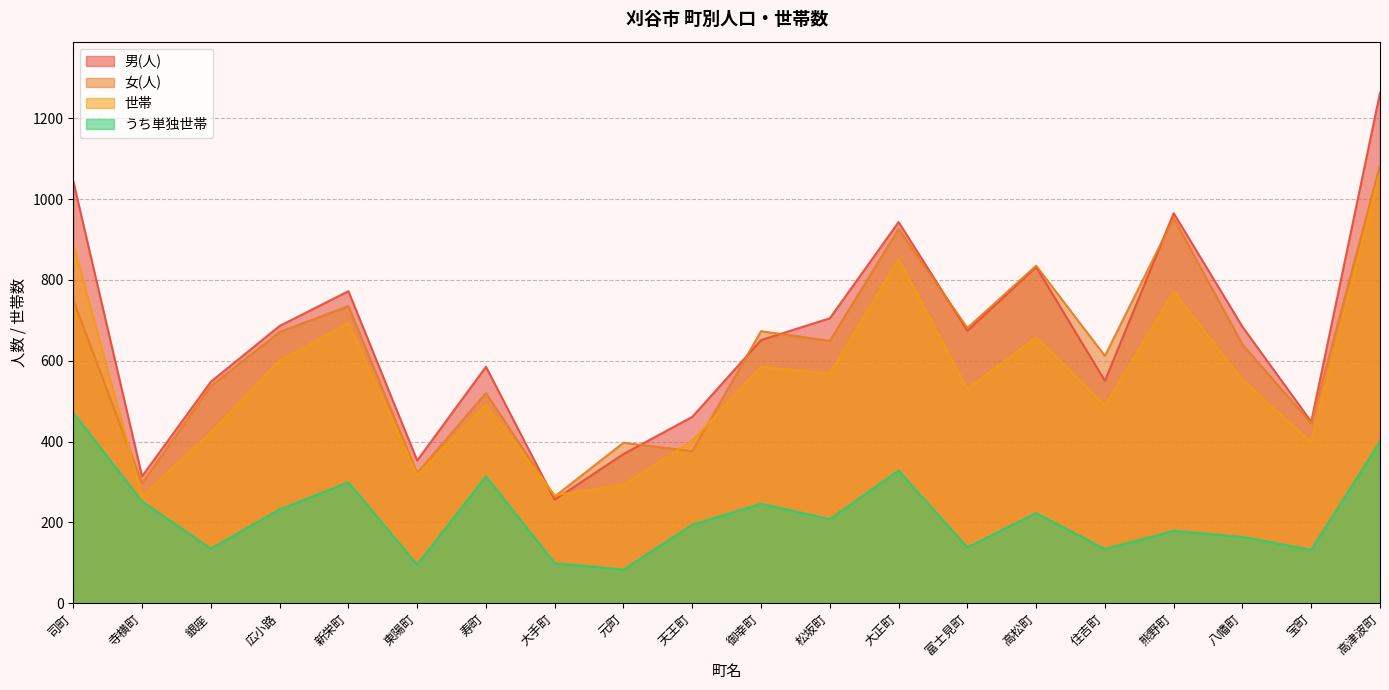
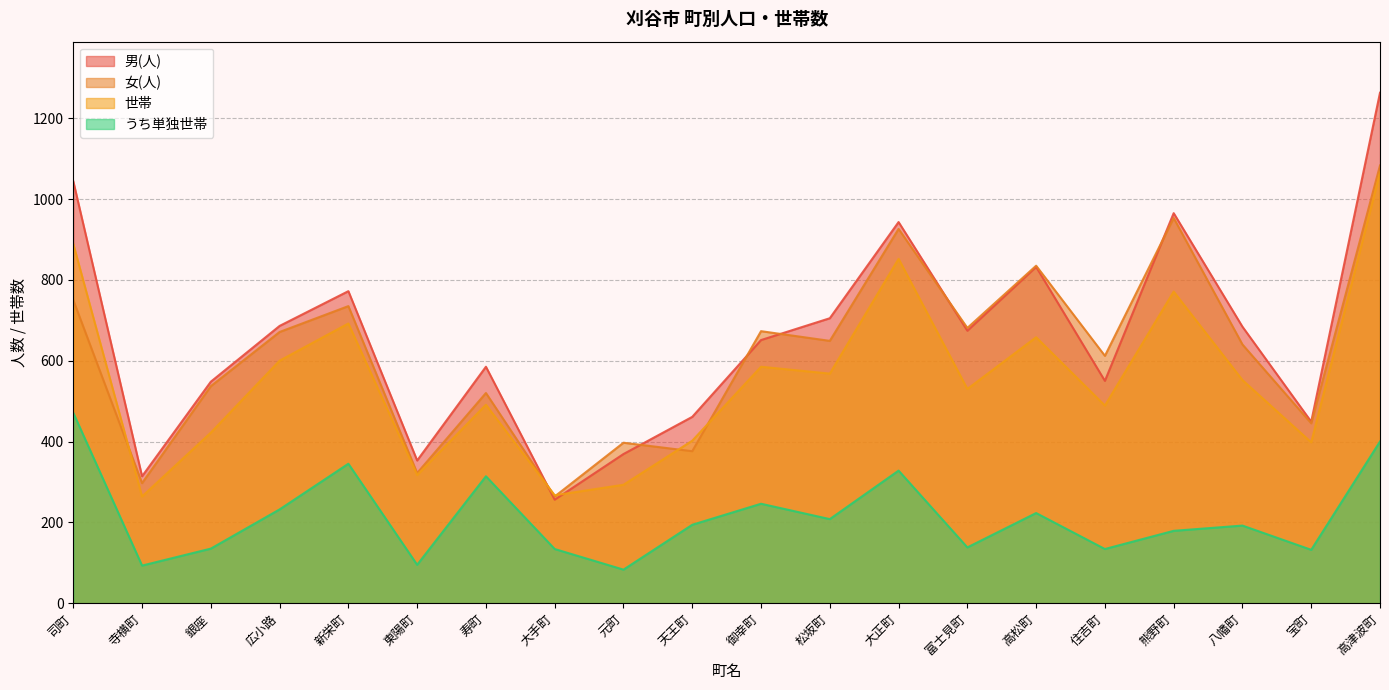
  {
    "うち単独世帯": {
      "司町": 470,
-     "寺横町": 250,
+     "寺横町": 90,
      "銀座": 140,
      "広小路": 230,
-     "新栄町": 300,
+     "新栄町": 350,
      "東陽町": 100,
      "寿町": 310,
-     "大手町": 100,
+     "大手町": 130,
      "元町": 80,
      "天王町": 190,
      "御幸町": 250,
      "松坂町": 210,
      "大正町": 330,
      "富士見町": 140,
      "高松町": 220,
      "住吉町": 130,
      "熊野町": 180,
-     "八幡町": 160,
+     "八幡町": 190,
      "宝町": 130,
      "高津波町": 400
    }
  }
